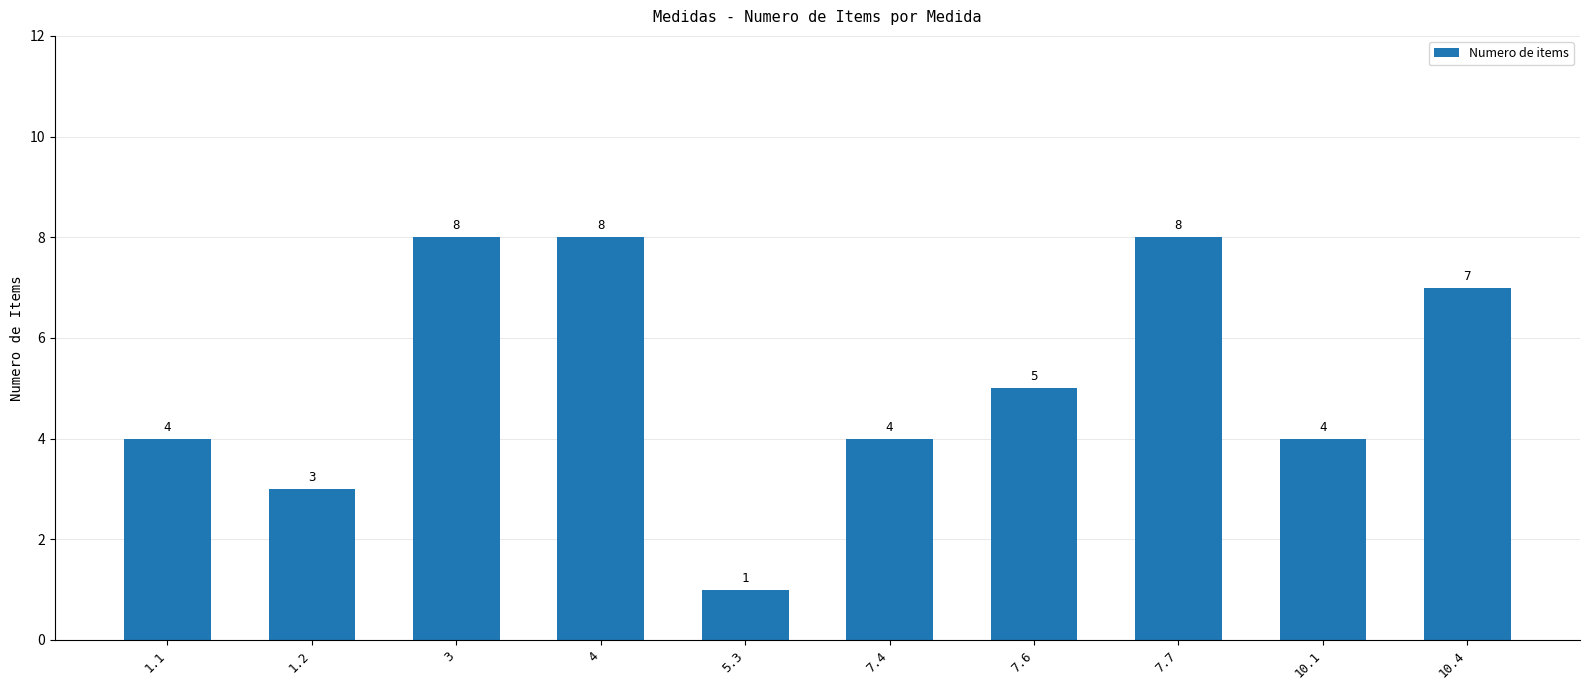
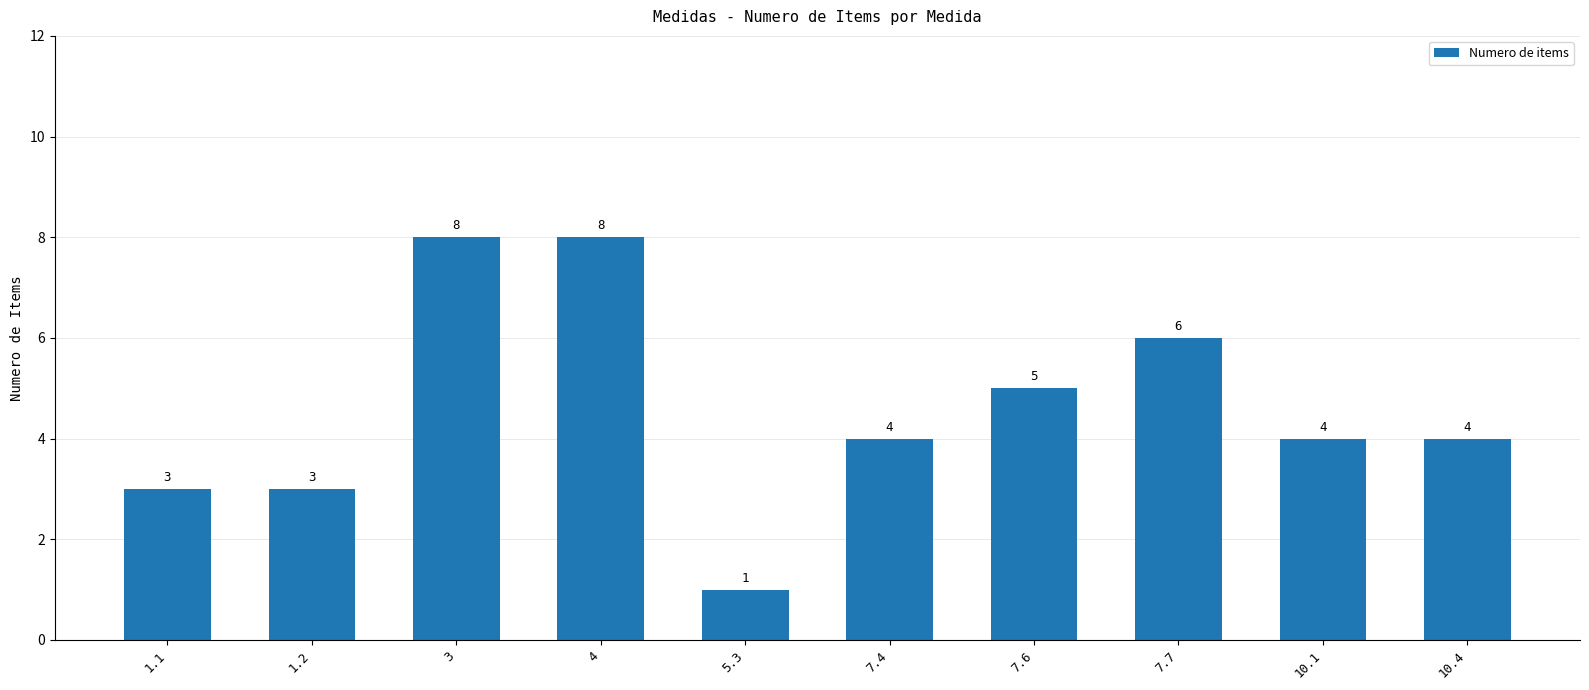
  {
-   "1.1": 4,
+   "1.1": 3,
    "1.2": 3,
    "3": 8,
    "4": 8,
    "5.3": 1,
    "7.4": 4,
    "7.6": 5,
-   "7.7": 8,
+   "7.7": 6,
    "10.1": 4,
-   "10.4": 7
+   "10.4": 4
  }
